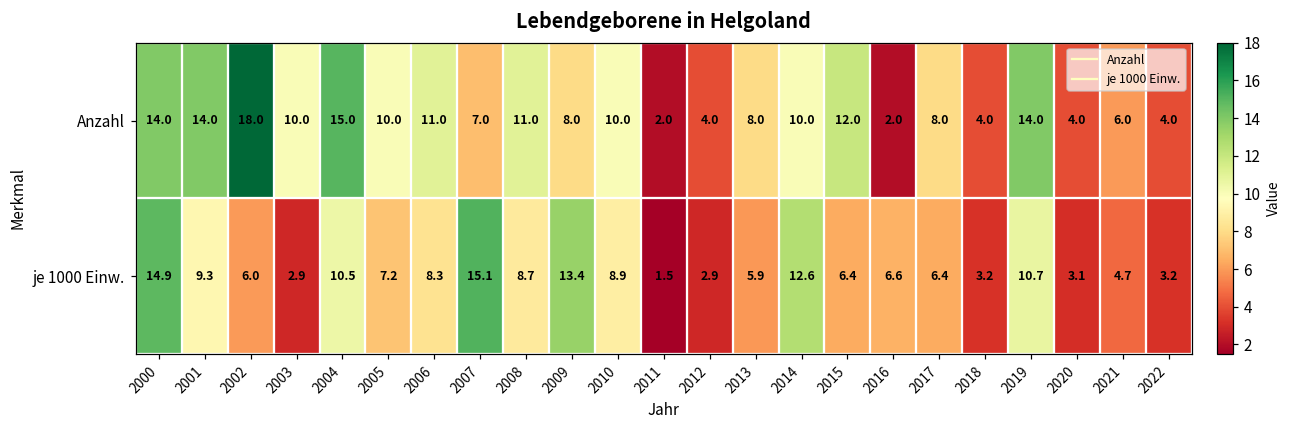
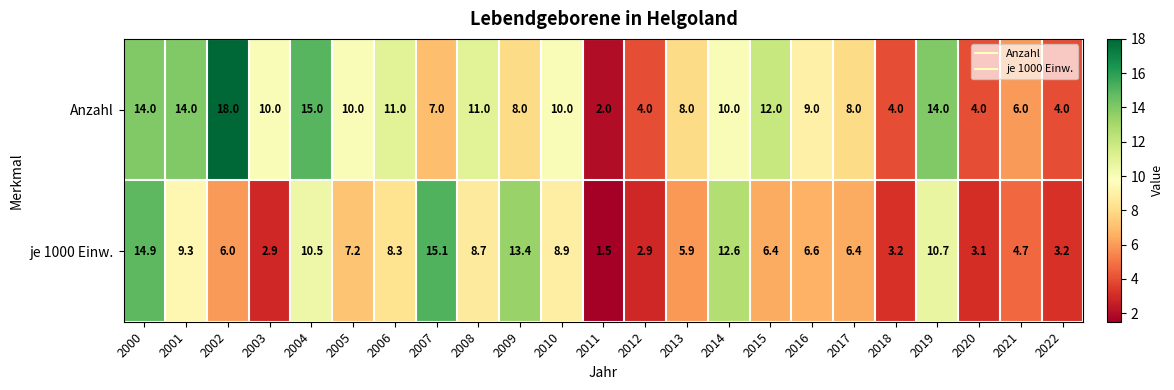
  {
    "Anzahl": {
      "2000": 14.0,
      "2001": 14.0,
      "2002": 18.0,
      "2003": 10.0,
      "2004": 15.0,
      "2005": 10.0,
      "2006": 11.0,
      "2007": 7.0,
      "2008": 11.0,
      "2009": 8.0,
      "2010": 10.0,
      "2011": 2.0,
      "2012": 4.0,
      "2013": 8.0,
      "2014": 10.0,
      "2015": 12.0,
-     "2016": 2.0,
+     "2016": 9.0,
      "2017": 8.0,
      "2018": 4.0,
      "2019": 14.0,
      "2020": 4.0,
      "2021": 6.0,
      "2022": 4.0
    },
    "je 1000 Einw.": {
      "2000": 14.9,
      "2001": 9.3,
      "2002": 6.0,
      "2003": 2.9,
      "2004": 10.5,
      "2005": 7.2,
      "2006": 8.3,
      "2007": 15.1,
      "2008": 8.7,
      "2009": 13.4,
      "2010": 8.9,
      "2011": 1.5,
      "2012": 2.9,
      "2013": 5.9,
      "2014": 12.6,
      "2015": 6.4,
      "2016": 6.6,
      "2017": 6.4,
      "2018": 3.2,
      "2019": 10.7,
      "2020": 3.1,
      "2021": 4.7,
      "2022": 3.2
    }
  }
